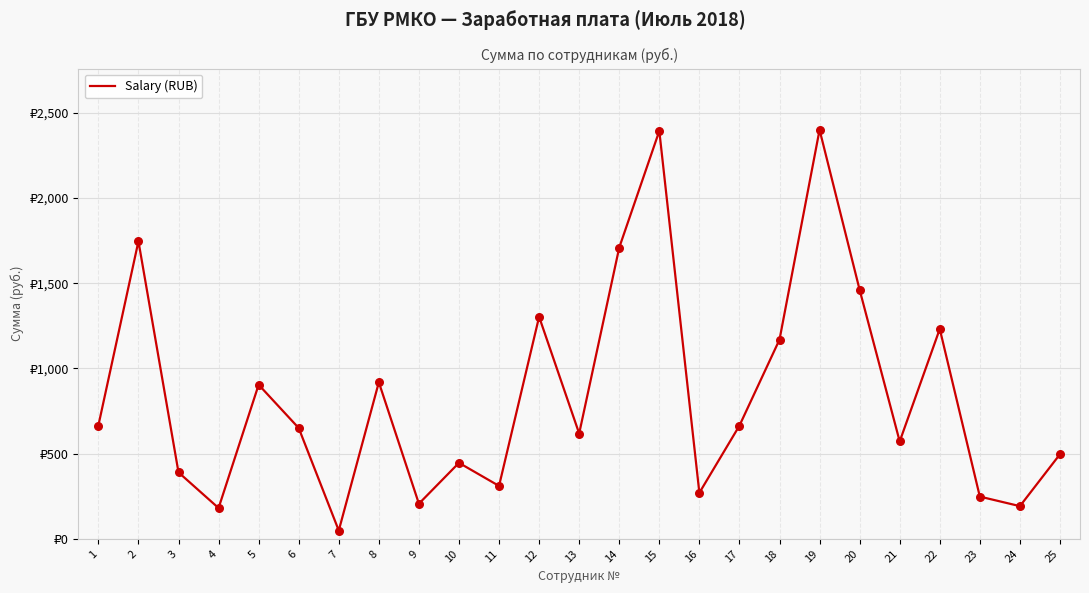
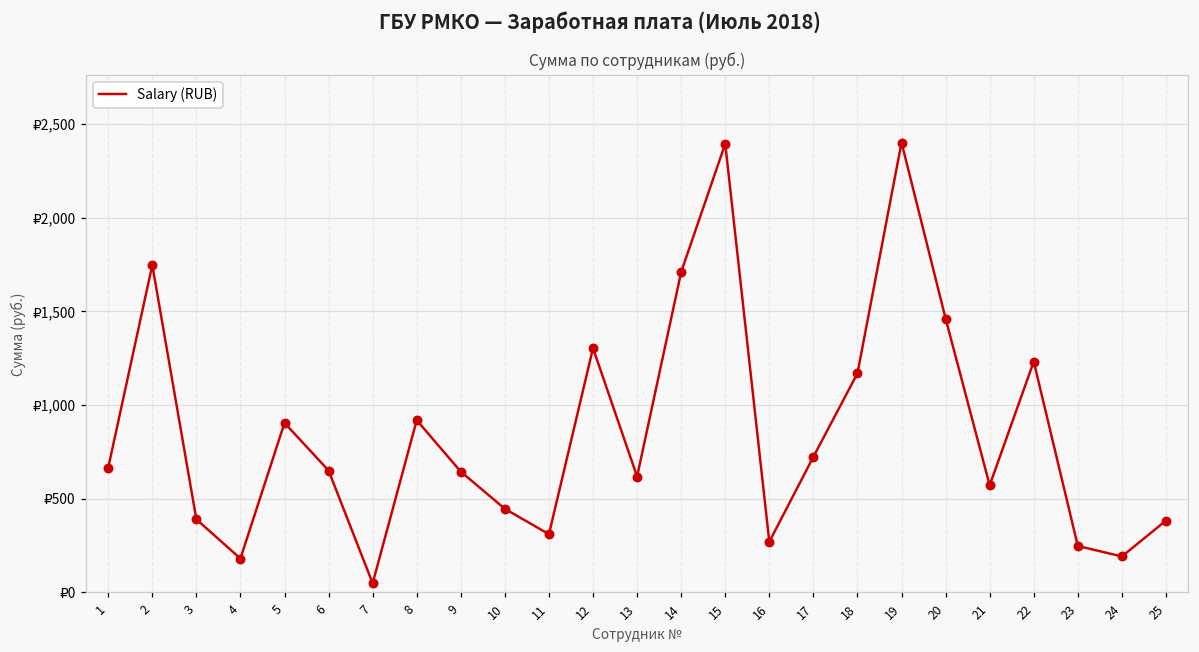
  {
    "1": "₽670",
    "2": "₽1,750",
    "3": "₽390",
    "4": "₽180",
    "5": "₽900",
    "6": "₽650",
    "7": "₽50",
    "8": "₽920",
-   "9": "₽210",
+   "9": "₽640",
    "10": "₽450",
    "11": "₽310",
    "12": "₽1,300",
    "13": "₽620",
    "14": "₽1,710",
    "15": "₽2,390",
    "16": "₽270",
-   "17": "₽660",
+   "17": "₽720",
    "18": "₽1,170",
    "19": "₽2,400",
    "20": "₽1,460",
    "21": "₽570",
    "22": "₽1,230",
    "23": "₽250",
    "24": "₽190",
-   "25": "₽500"
+   "25": "₽380"
  }
